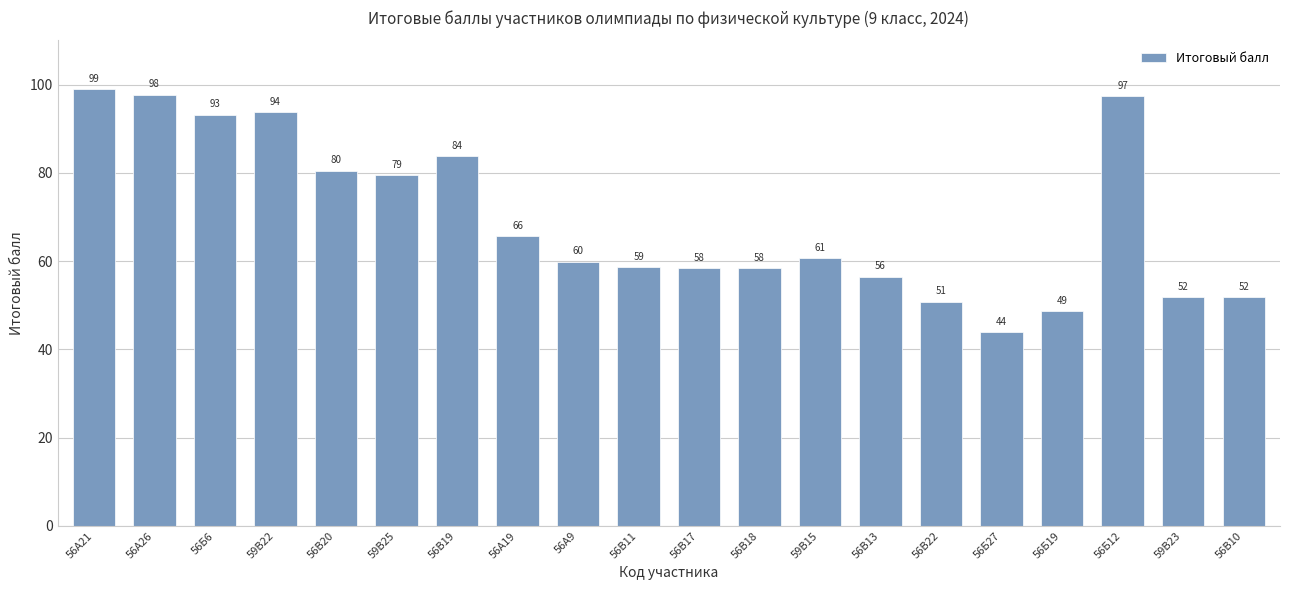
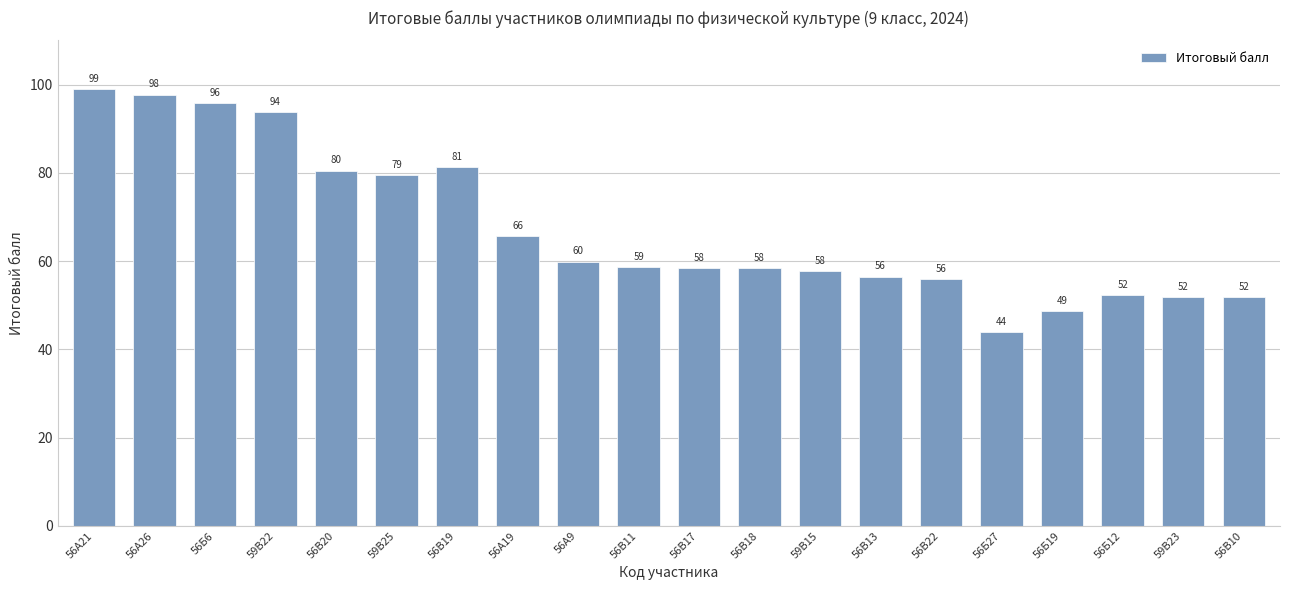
  {
    "56А21": 99,
    "56А26": 98,
-   "56Б6": 93,
+   "56Б6": 96,
    "59В22": 94,
    "56В20": 80,
    "59В25": 79,
-   "56В19": 84,
+   "56В19": 81,
    "56А19": 66,
    "56А9": 60,
    "56В11": 59,
    "56В17": 58,
    "56В18": 58,
-   "59В15": 61,
+   "59В15": 58,
    "56В13": 56,
-   "56В22": 51,
+   "56В22": 56,
    "56Б27": 44,
    "56Б19": 49,
-   "56Б12": 97,
+   "56Б12": 52,
    "59В23": 52,
    "56В10": 52
  }
